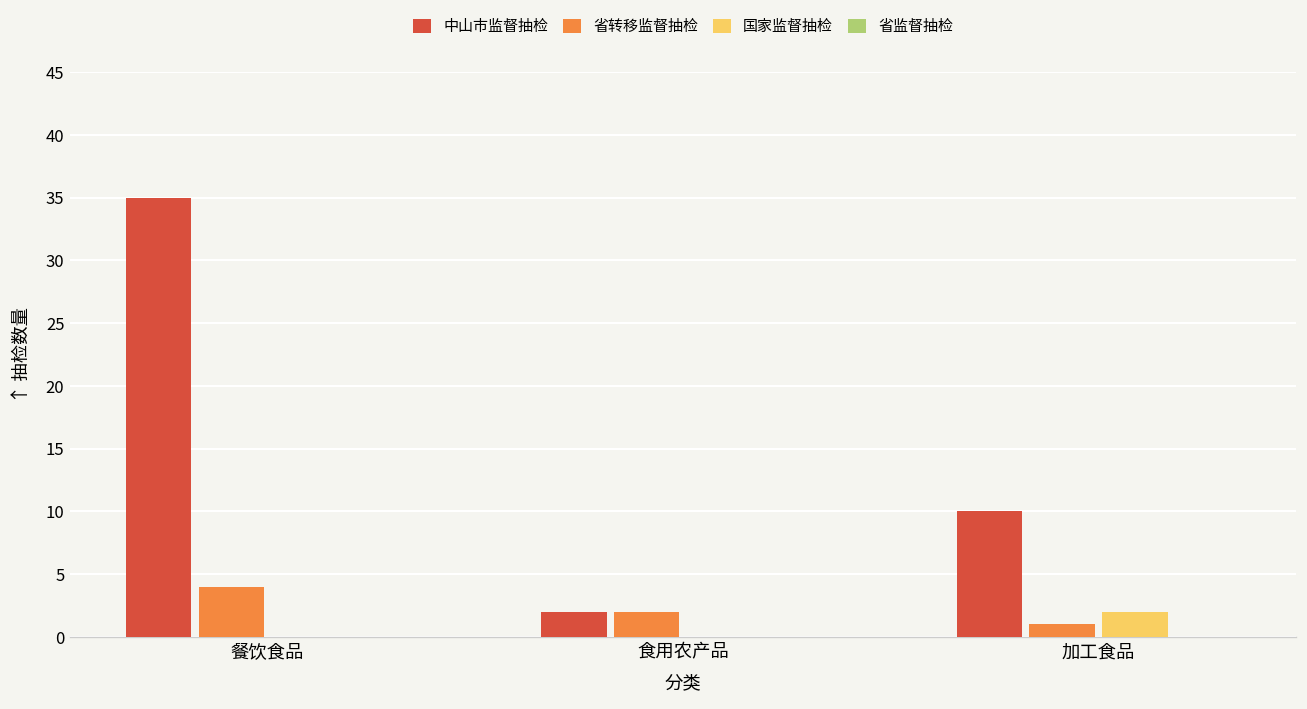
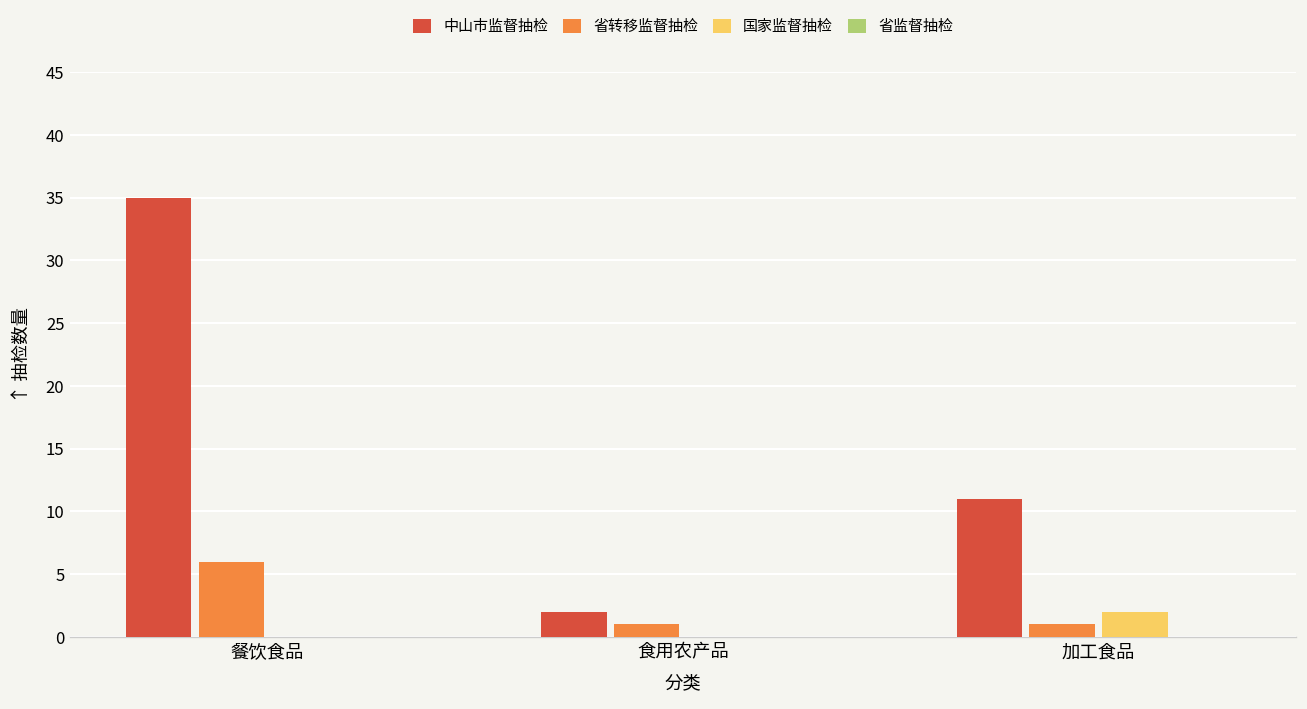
  {
    "中山市监督抽检": {
      "餐饮食品": 35,
      "食用农产品": 2,
-     "加工食品": 10
+     "加工食品": 11
    },
    "省转移监督抽检": {
-     "餐饮食品": 4,
-     "食用农产品": 2,
+     "餐饮食品": 6,
+     "食用农产品": 1,
      "加工食品": 1
    },
    "国家监督抽检": {
      "餐饮食品": 0,
      "食用农产品": 0,
      "加工食品": 2
    },
    "省监督抽检": {
      "餐饮食品": 0,
      "食用农产品": 0,
      "加工食品": 0
    }
  }
